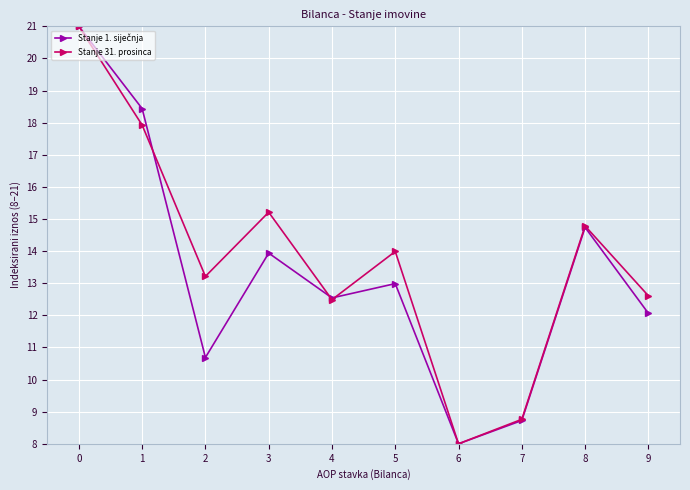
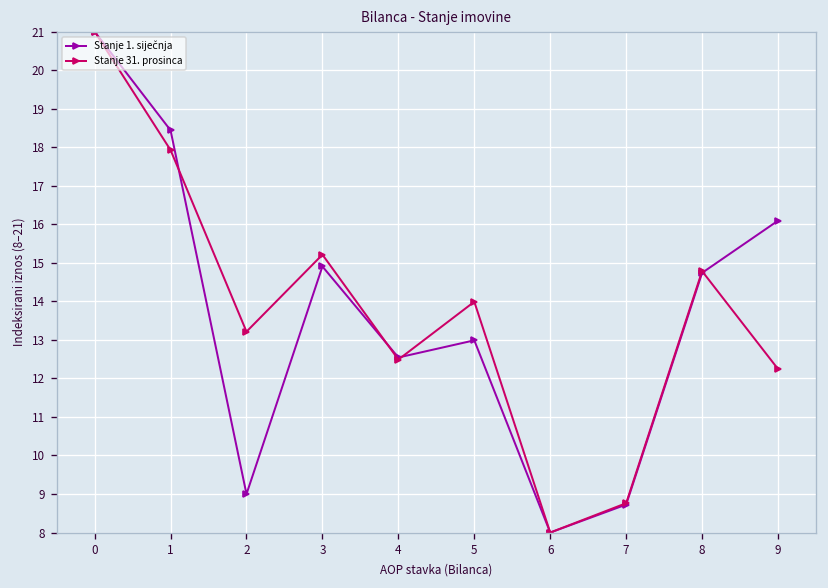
  {
    "Stanje 1. siječnja": {
      "1": 18.4,
-     "2": 10.7,
-     "3": 13.9,
+     "2": 9.0,
+     "3": 14.9,
      "5": 13.0,
-     "9": 12.1
+     "9": 16.1
    },
    "Stanje 31. prosinca": {
      "1": 17.9,
      "2": 13.2,
      "3": 15.2,
      "5": 14.0,
-     "9": 12.6
+     "9": 12.2
    }
  }
